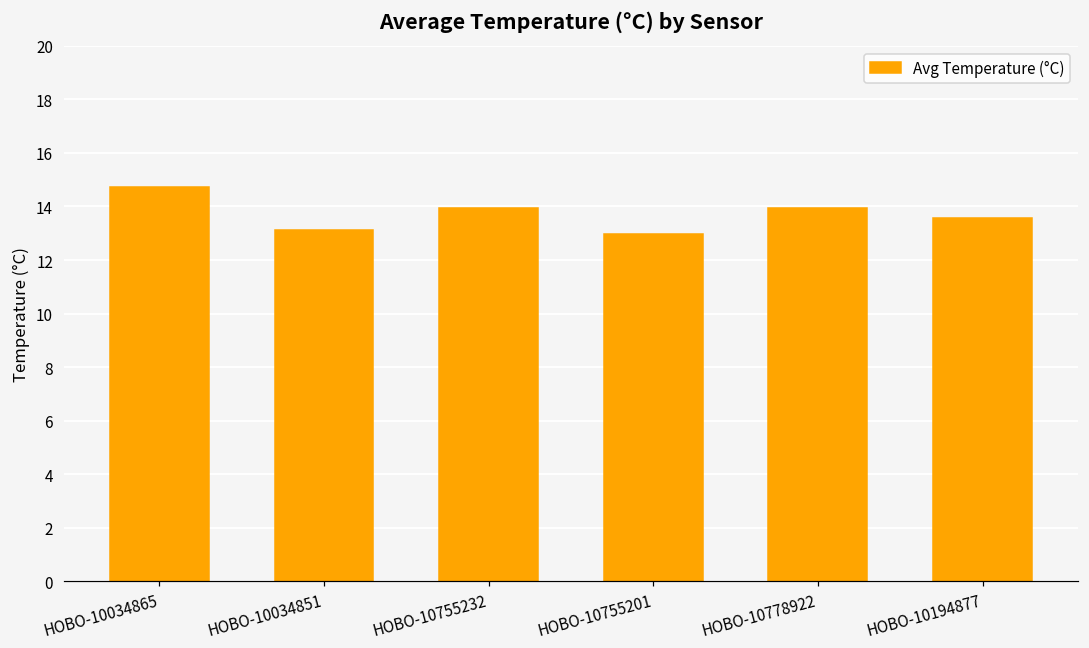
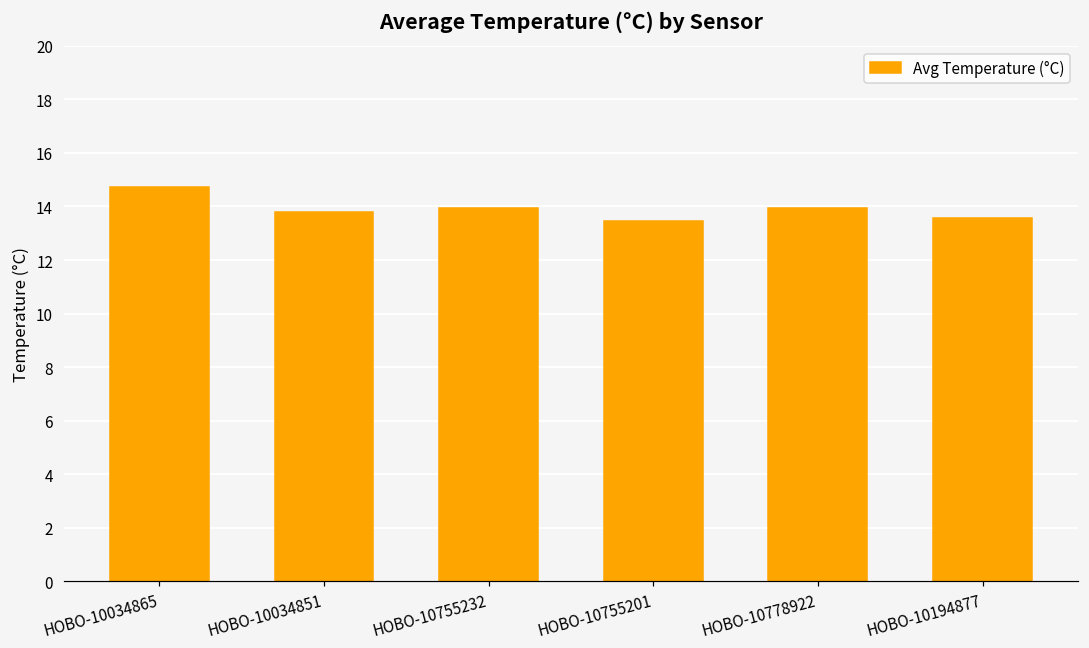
  {
    "HOBO-10034865": 14.7,
-   "HOBO-10034851": 13.1,
+   "HOBO-10034851": 13.8,
    "HOBO-10755232": 14.0,
-   "HOBO-10755201": 13.0,
+   "HOBO-10755201": 13.5,
    "HOBO-10778922": 14.0,
    "HOBO-10194877": 13.6
  }
